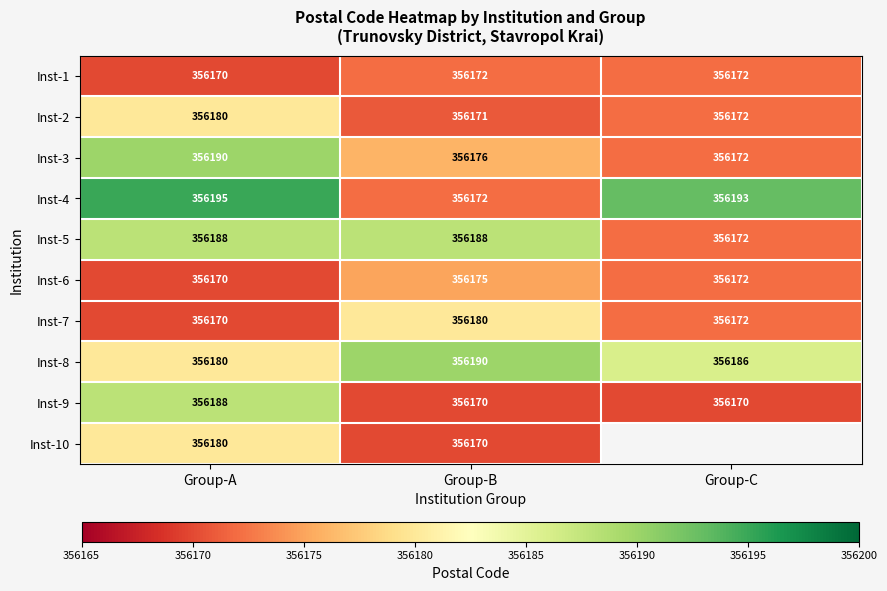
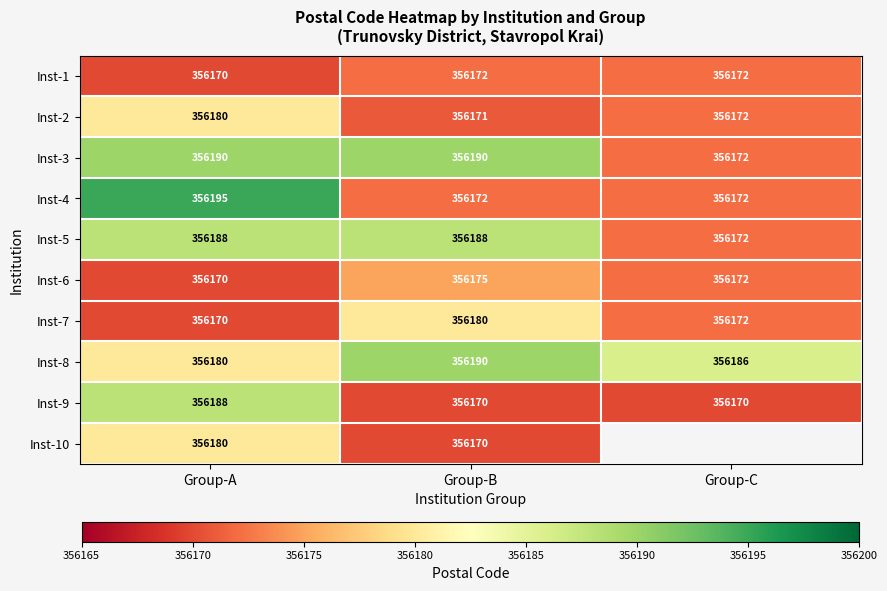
  {
    "Inst-1": {
      "Group-A": 356170,
      "Group-B": 356172,
      "Group-C": 356172
    },
    "Inst-2": {
      "Group-A": 356180,
      "Group-B": 356171,
      "Group-C": 356172
    },
    "Inst-3": {
      "Group-A": 356190,
-     "Group-B": 356176,
+     "Group-B": 356190,
      "Group-C": 356172
    },
    "Inst-4": {
      "Group-A": 356195,
      "Group-B": 356172,
-     "Group-C": 356193
+     "Group-C": 356172
    },
    "Inst-5": {
      "Group-A": 356188,
      "Group-B": 356188,
      "Group-C": 356172
    },
    "Inst-6": {
      "Group-A": 356170,
      "Group-B": 356175,
      "Group-C": 356172
    },
    "Inst-7": {
      "Group-A": 356170,
      "Group-B": 356180,
      "Group-C": 356172
    },
    "Inst-8": {
      "Group-A": 356180,
      "Group-B": 356190,
      "Group-C": 356186
    },
    "Inst-9": {
      "Group-A": 356188,
      "Group-B": 356170,
      "Group-C": 356170
    },
    "Inst-10": {
      "Group-A": 356180,
      "Group-B": 356170
    }
  }
